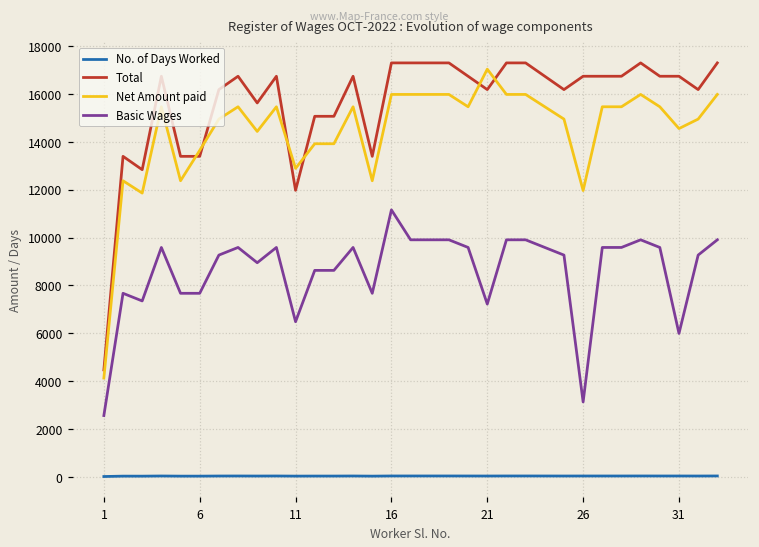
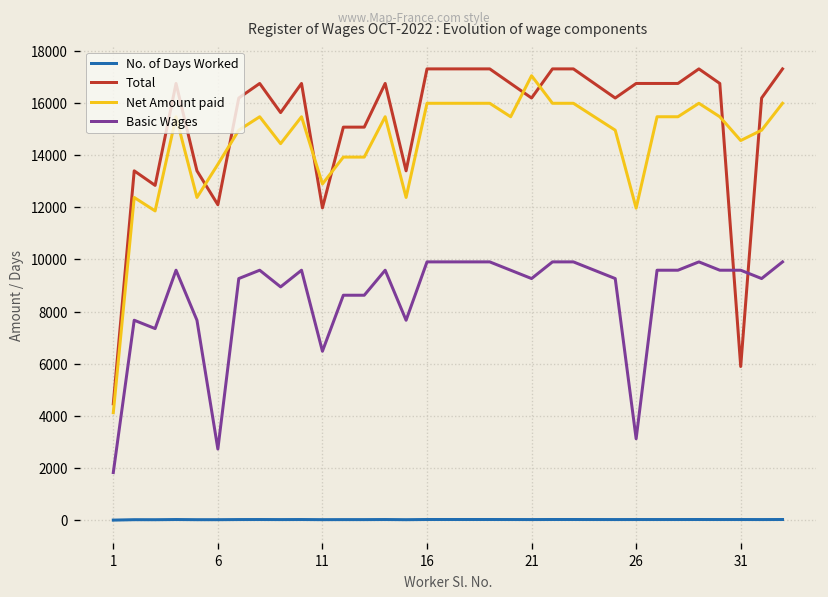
  {
    "No. of Days Worked": {
      "1": 0,
      "6": 0,
      "11": 0,
      "16": 0,
      "21": 0,
      "26": 0,
      "31": 0
    },
    "Total": {
      "1": 4500,
-     "6": 13400,
+     "6": 12100,
      "11": 12000,
      "16": 17300,
      "21": 16200,
      "26": 16700,
-     "31": 16700
+     "31": 5900
    },
    "Net Amount paid": {
      "1": 4100,
      "6": 13600,
      "11": 12900,
      "16": 16000,
      "21": 17000,
      "26": 12000,
      "31": 14600
    },
    "Basic Wages": {
-     "1": 2600,
-     "6": 7700,
+     "1": 1800,
+     "6": 2700,
      "11": 6500,
-     "16": 11200,
-     "21": 7200,
+     "16": 9900,
+     "21": 9300,
      "26": 3100,
-     "31": 6000
+     "31": 9600
    }
  }
